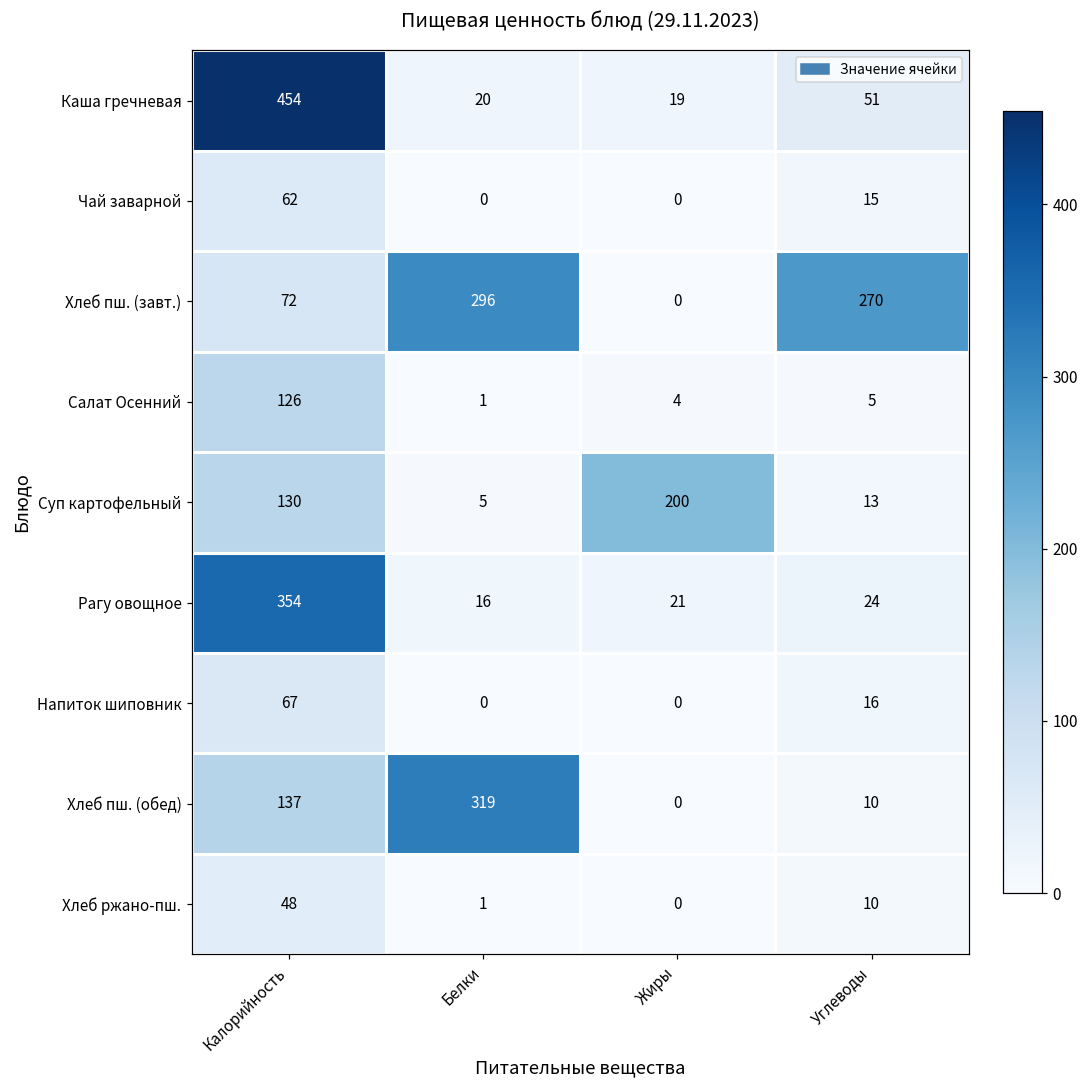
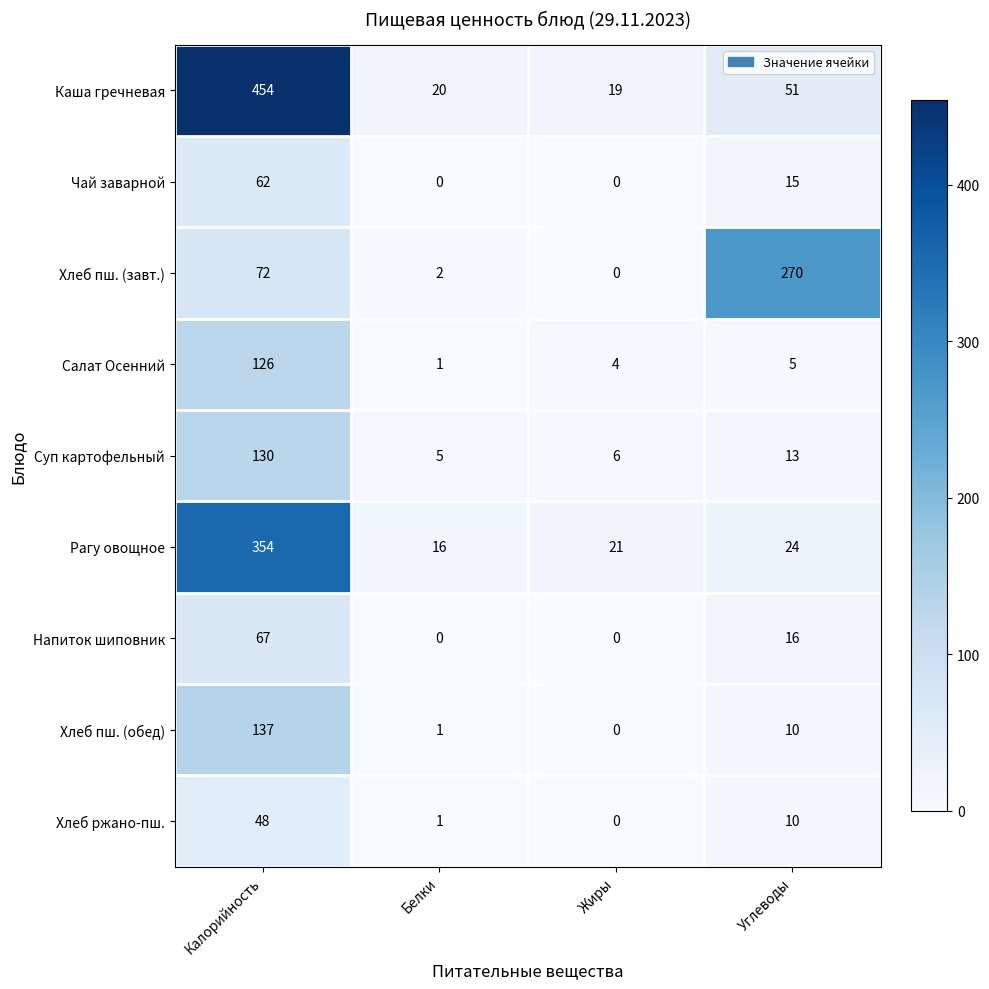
  {
    "Каша гречневая": {
      "Калорийность": 454,
      "Белки": 20,
      "Жиры": 19,
      "Углеводы": 51
    },
    "Чай заварной": {
      "Калорийность": 62,
      "Белки": 0,
      "Жиры": 0,
      "Углеводы": 15
    },
    "Хлеб пш. (завт.)": {
      "Калорийность": 72,
-     "Белки": 296,
+     "Белки": 2,
      "Жиры": 0,
      "Углеводы": 270
    },
    "Салат Осенний": {
      "Калорийность": 126,
      "Белки": 1,
      "Жиры": 4,
      "Углеводы": 5
    },
    "Суп картофельный": {
      "Калорийность": 130,
      "Белки": 5,
-     "Жиры": 200,
+     "Жиры": 6,
      "Углеводы": 13
    },
    "Рагу овощное": {
      "Калорийность": 354,
      "Белки": 16,
      "Жиры": 21,
      "Углеводы": 24
    },
    "Напиток шиповник": {
      "Калорийность": 67,
      "Белки": 0,
      "Жиры": 0,
      "Углеводы": 16
    },
    "Хлеб пш. (обед)": {
      "Калорийность": 137,
-     "Белки": 319,
+     "Белки": 1,
      "Жиры": 0,
      "Углеводы": 10
    },
    "Хлеб ржано-пш.": {
      "Калорийность": 48,
      "Белки": 1,
      "Жиры": 0,
      "Углеводы": 10
    }
  }
